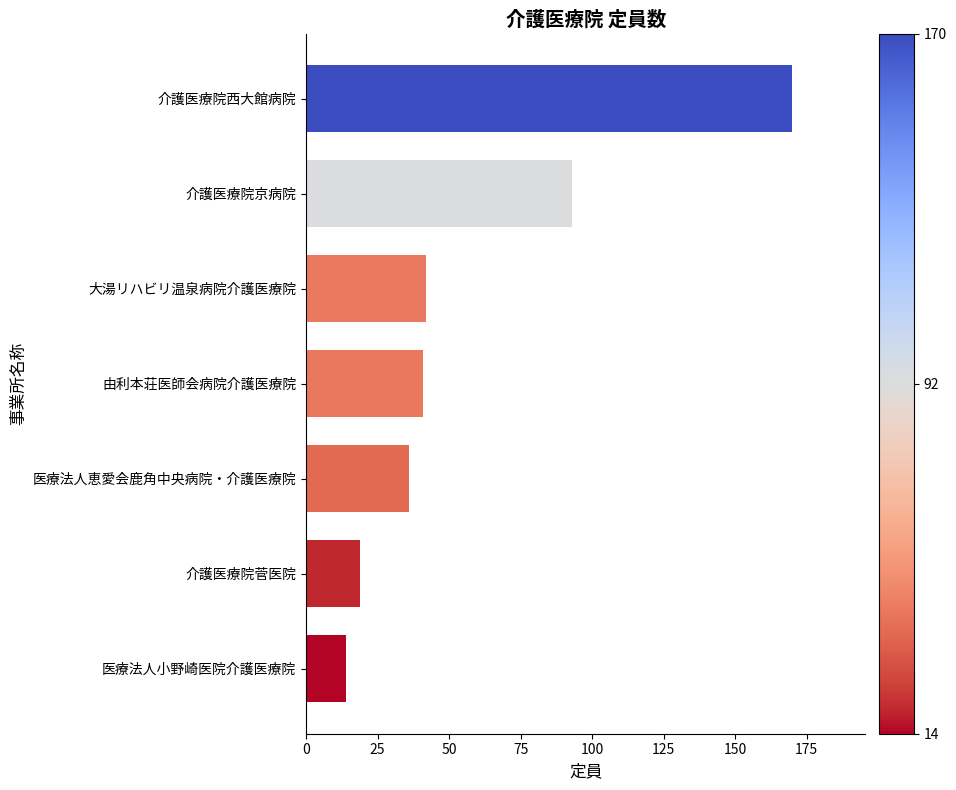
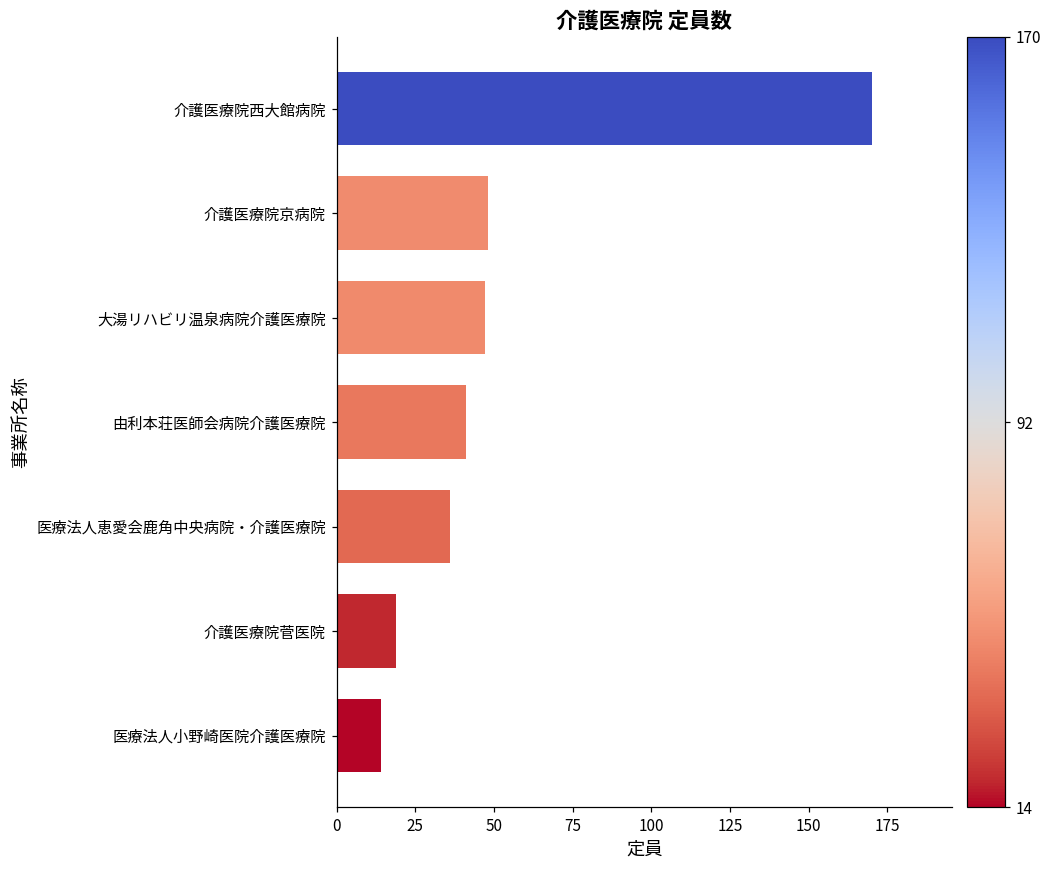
  {
    "介護医療院西大館病院": 170,
-   "介護医療院京病院": 93,
-   "大湯リハビリ温泉病院介護医療院": 42,
+   "介護医療院京病院": 48,
+   "大湯リハビリ温泉病院介護医療院": 47,
    "由利本荘医師会病院介護医療院": 41,
    "医療法人恵愛会鹿角中央病院・介護医療院": 36,
    "介護医療院菅医院": 19,
    "医療法人小野崎医院介護医療院": 14
  }
